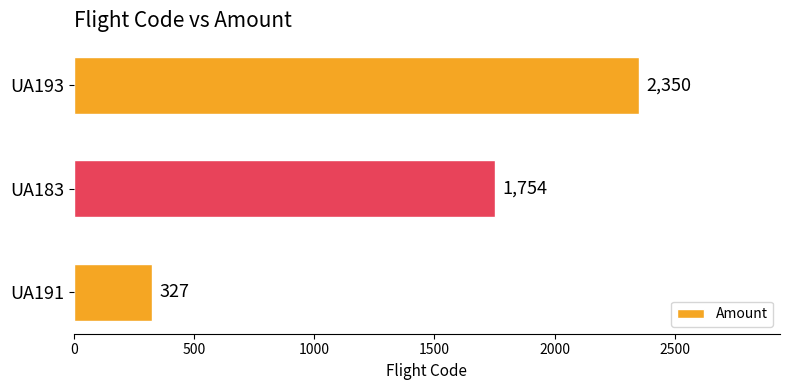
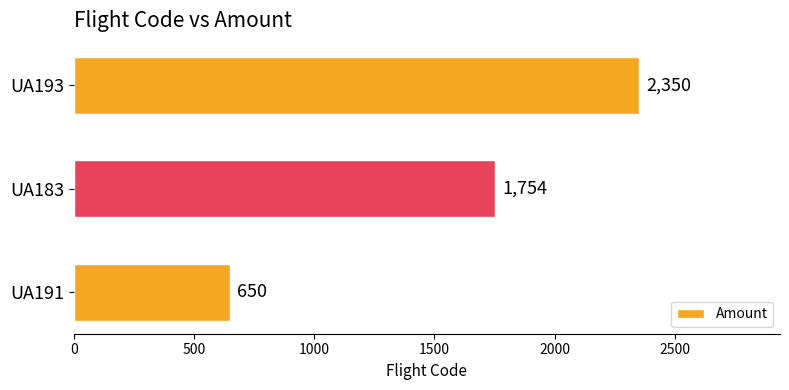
  {
    "UA193": "2,350",
    "UA183": "1,754",
-   "UA191": "327"
+   "UA191": "650"
  }
